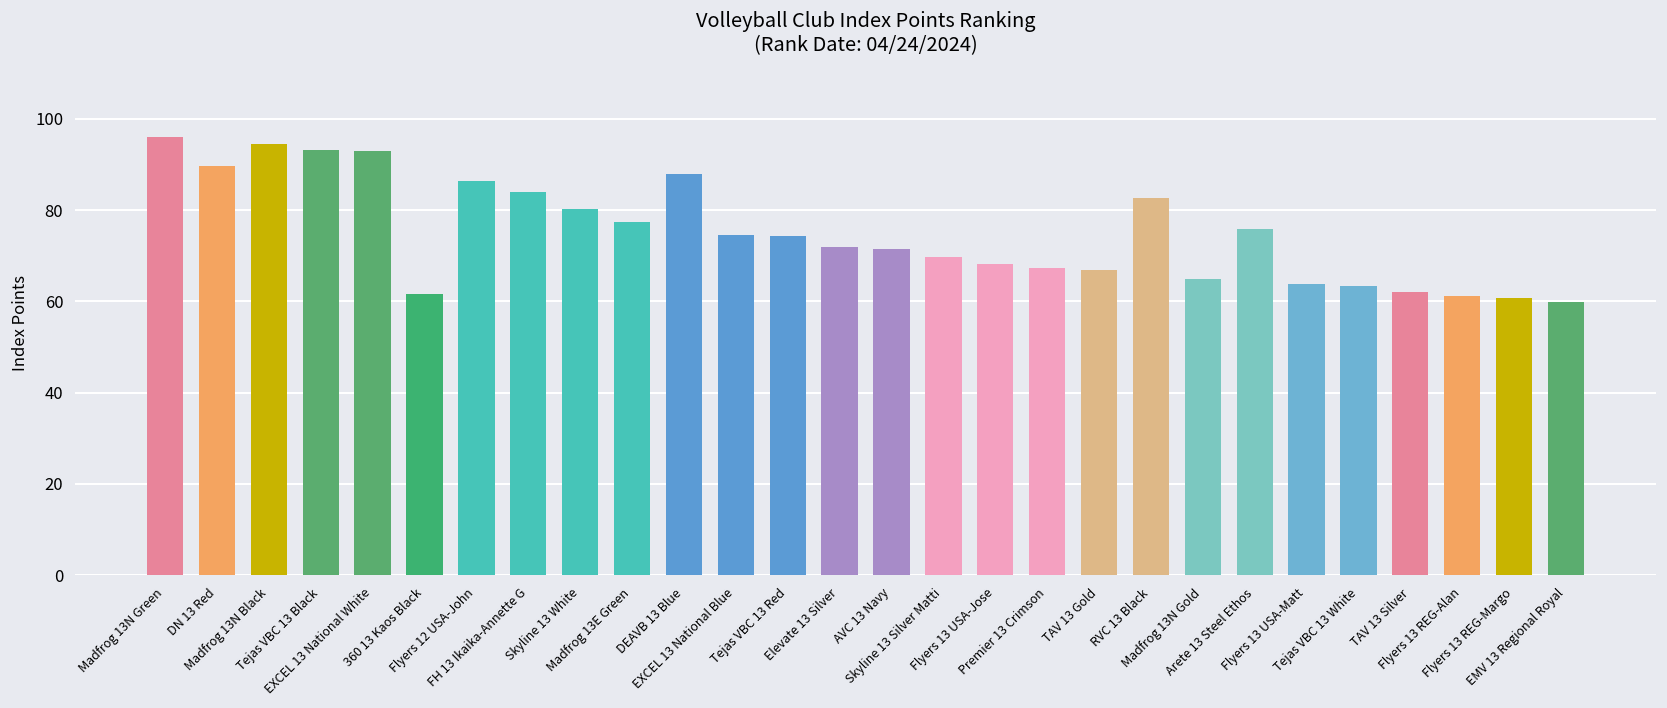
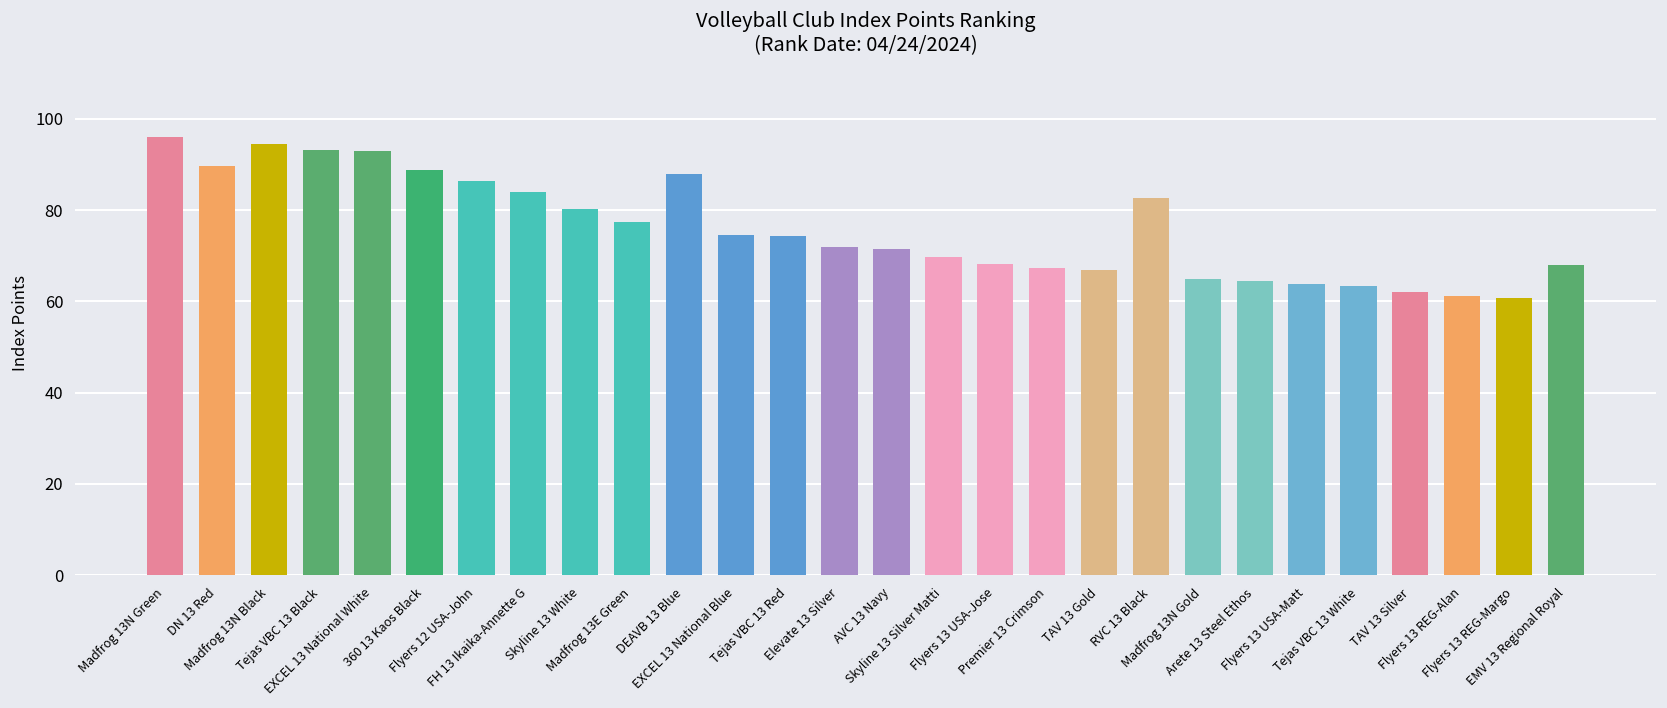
  {
    "Madfrog 13N Green": 96,
    "DN 13 Red": 90,
    "Madfrog 13N Black": 94,
    "Tejas VBC 13 Black": 93,
    "EXCEL 13 National White": 93,
-   "360 13 Kaos Black": 62,
+   "360 13 Kaos Black": 89,
    "Flyers 12 USA-John": 86,
    "FH 13 Ikaika-Annette G": 84,
    "Skyline 13 White": 80,
    "Madfrog 13E Green": 77,
    "DEAVB 13 Blue": 88,
    "EXCEL 13 National Blue": 75,
    "Tejas VBC 13 Red": 74,
    "Elevate 13 Silver": 72,
    "AVC 13 Navy": 72,
    "Skyline 13 Silver Matti": 70,
    "Flyers 13 USA-Jose": 68,
    "Premier 13 Crimson": 67,
    "TAV 13 Gold": 67,
    "RVC 13 Black": 83,
    "Madfrog 13N Gold": 65,
-   "Arete 13 Steel Ethos": 76,
+   "Arete 13 Steel Ethos": 65,
    "Flyers 13 USA-Matt": 64,
    "Tejas VBC 13 White": 63,
    "TAV 13 Silver": 62,
    "Flyers 13 REG-Alan": 61,
    "Flyers 13 REG-Margo": 61,
-   "EMV 13 Regional Royal": 60
+   "EMV 13 Regional Royal": 68
  }
